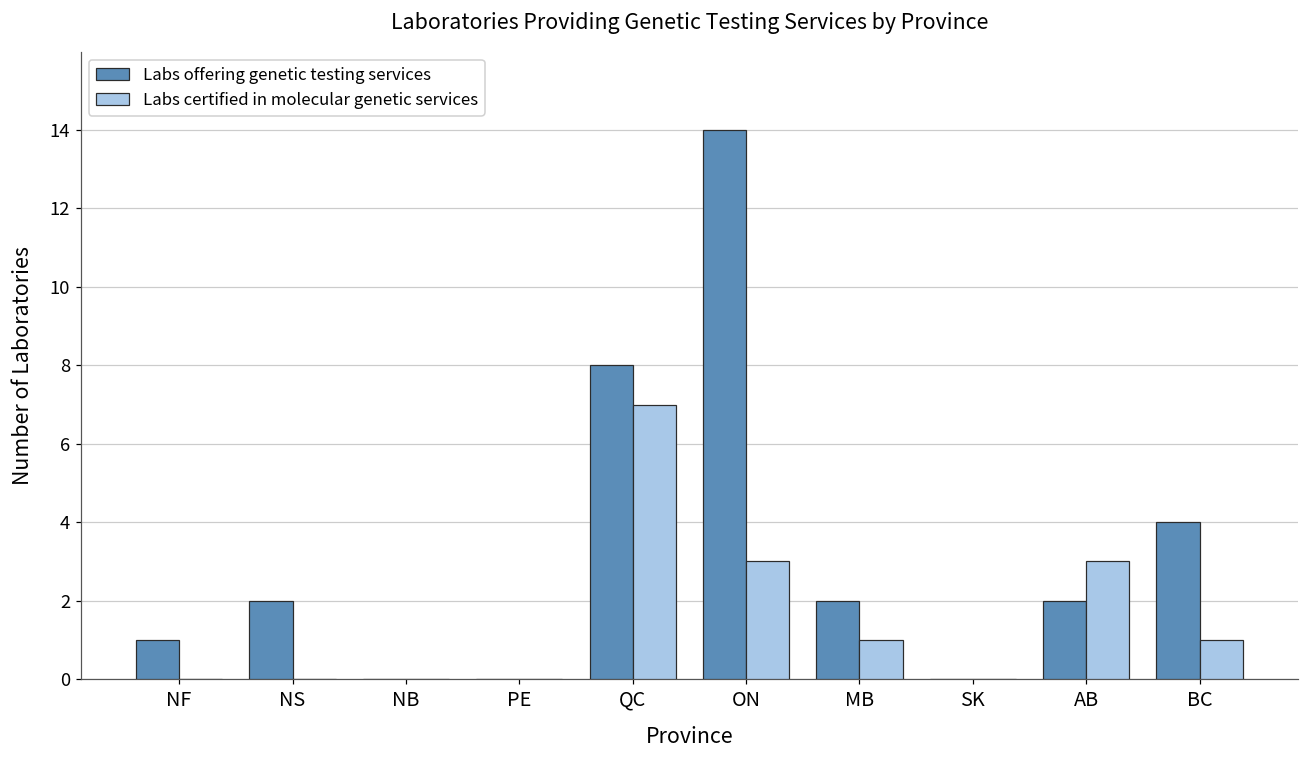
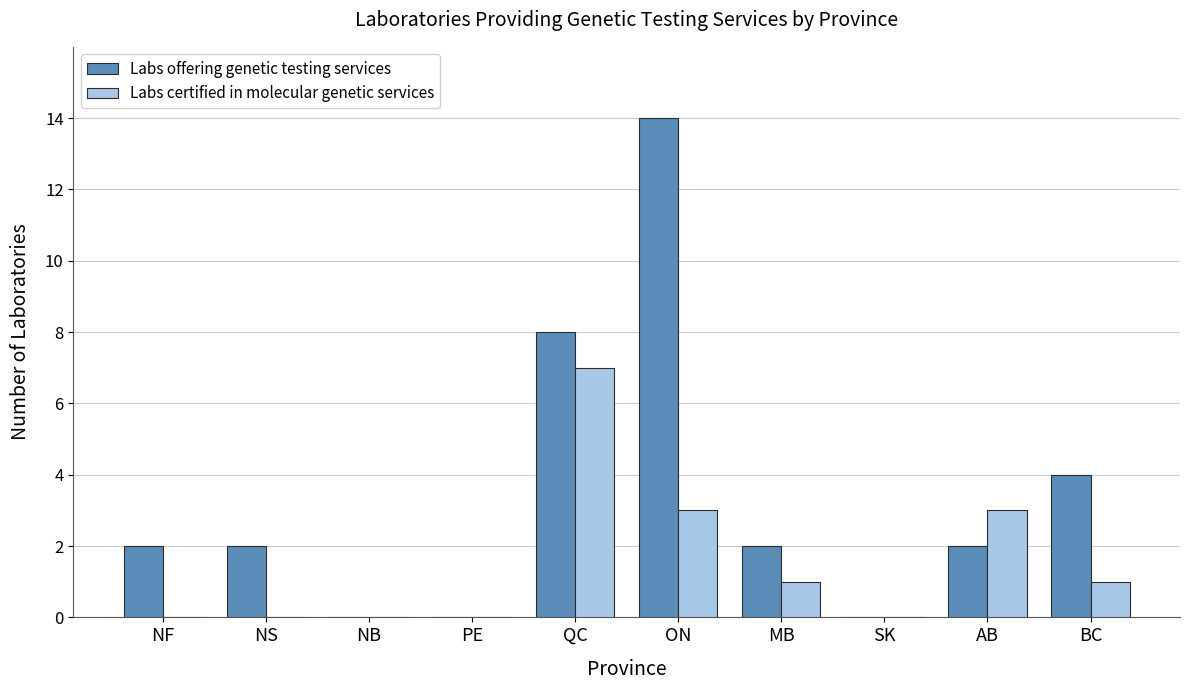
  {
    "Labs offering genetic testing services": {
-     "NF": 1,
+     "NF": 2,
      "NS": 2,
      "NB": 0,
      "PE": 0,
      "QC": 8,
      "ON": 14,
      "MB": 2,
      "SK": 0,
      "AB": 2,
      "BC": 4
    },
    "Labs certified in molecular genetic services": {
      "NF": 0,
      "NS": 0,
      "NB": 0,
      "PE": 0,
      "QC": 7,
      "ON": 3,
      "MB": 1,
      "SK": 0,
      "AB": 3,
      "BC": 1
    }
  }
